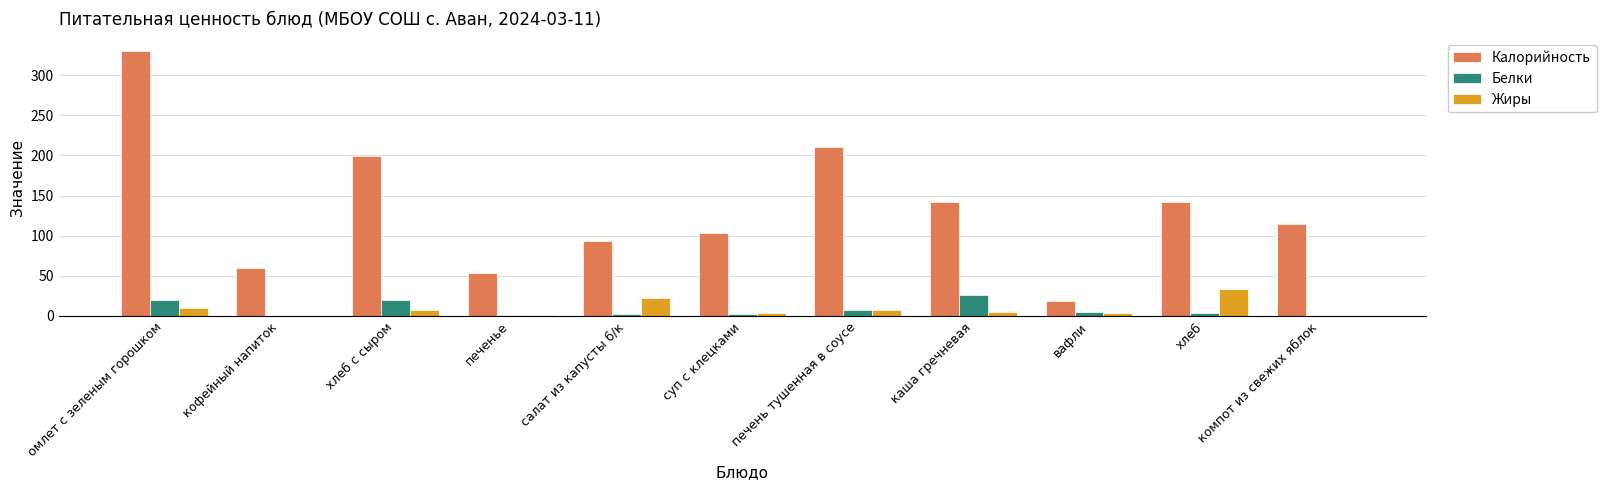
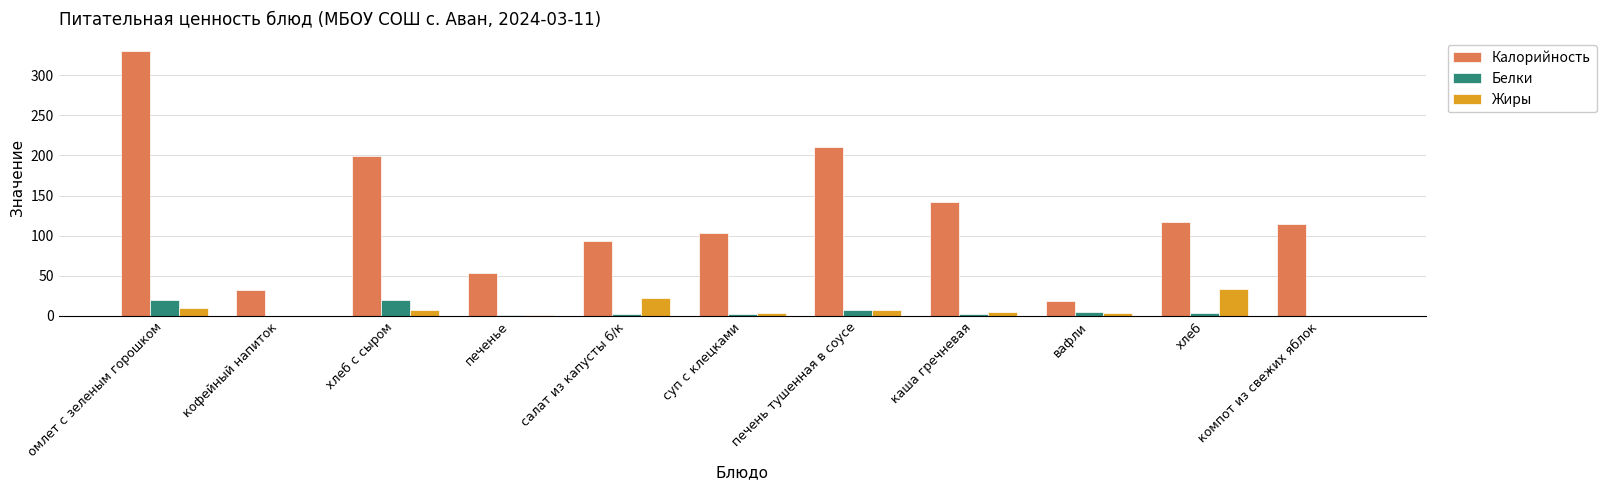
  {
    "Калорийность": {
      "омлет с зеленым горошком": 330,
-     "кофейный напиток": 60,
+     "кофейный напиток": 30,
      "хлеб с сыром": 200,
      "печенье": 50,
      "салат из капусты б/к": 90,
      "суп с клецками": 100,
      "печень тушенная в соусе": 210,
      "каша гречневая": 140,
      "вафли": 20,
-     "хлеб": 140,
+     "хлеб": 120,
      "компот из свежих яблок": 120
    },
    "Белки": {
      "омлет с зеленым горошком": 20,
      "кофейный напиток": 0,
      "хлеб с сыром": 20,
      "печень тушенная в соусе": 10,
-     "каша гречневая": 30,
+     "каша гречневая": 0,
      "вафли": 10,
      "хлеб": 0,
      "компот из свежих яблок": 0
    },
    "Жиры": {
      "омлет с зеленым горошком": 10,
      "кофейный напиток": 0,
      "хлеб с сыром": 10,
      "салат из капусты б/к": 20,
      "суп с клецками": 0,
      "печень тушенная в соусе": 10,
      "каша гречневая": 10,
      "вафли": 0,
      "хлеб": 30,
      "компот из свежих яблок": 0
    }
  }
